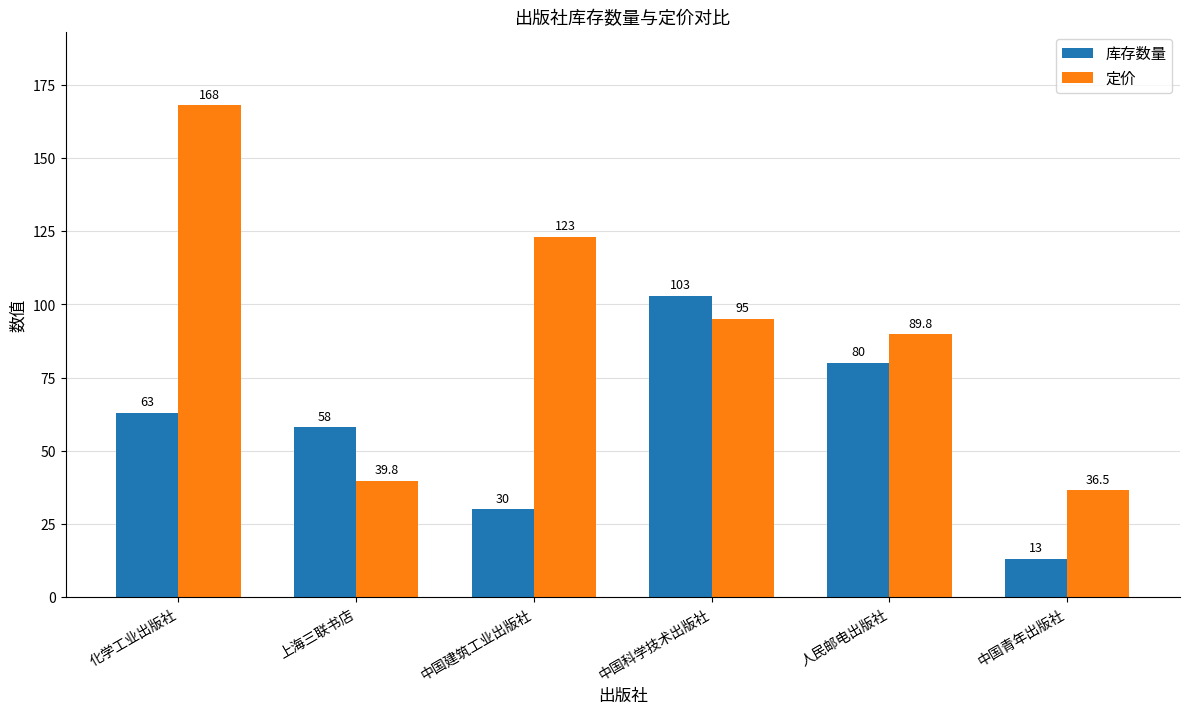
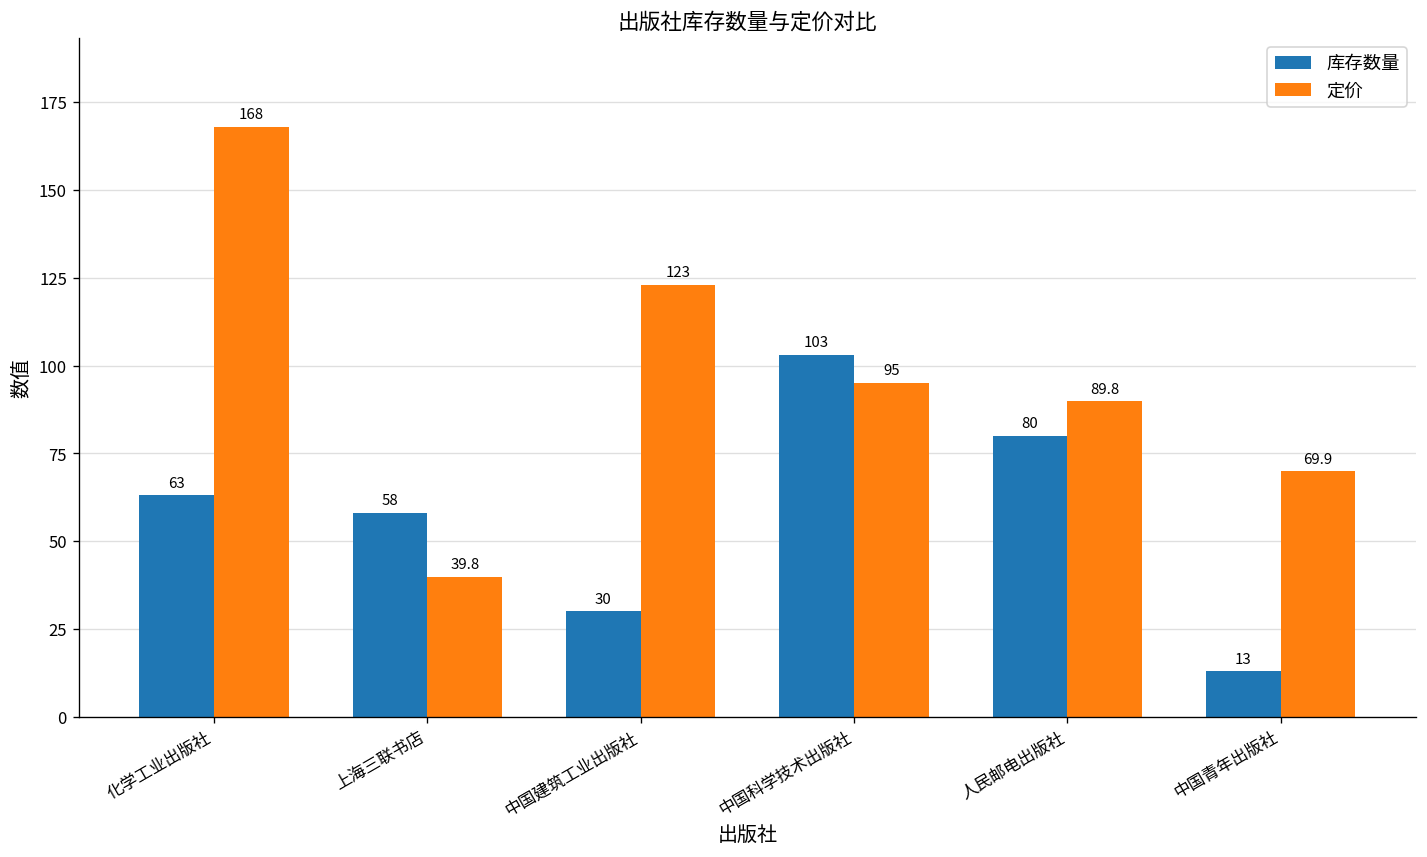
  {
    "库存数量": {
      "化学工业出版社": 63,
      "上海三联书店": 58,
      "中国建筑工业出版社": 30,
      "中国科学技术出版社": 103,
      "人民邮电出版社": 80,
      "中国青年出版社": 13
    },
    "定价": {
      "化学工业出版社": 168,
      "上海三联书店": 39.8,
      "中国建筑工业出版社": 123,
      "中国科学技术出版社": 95,
      "人民邮电出版社": 89.8,
-     "中国青年出版社": 36.5
+     "中国青年出版社": 69.9
    }
  }
